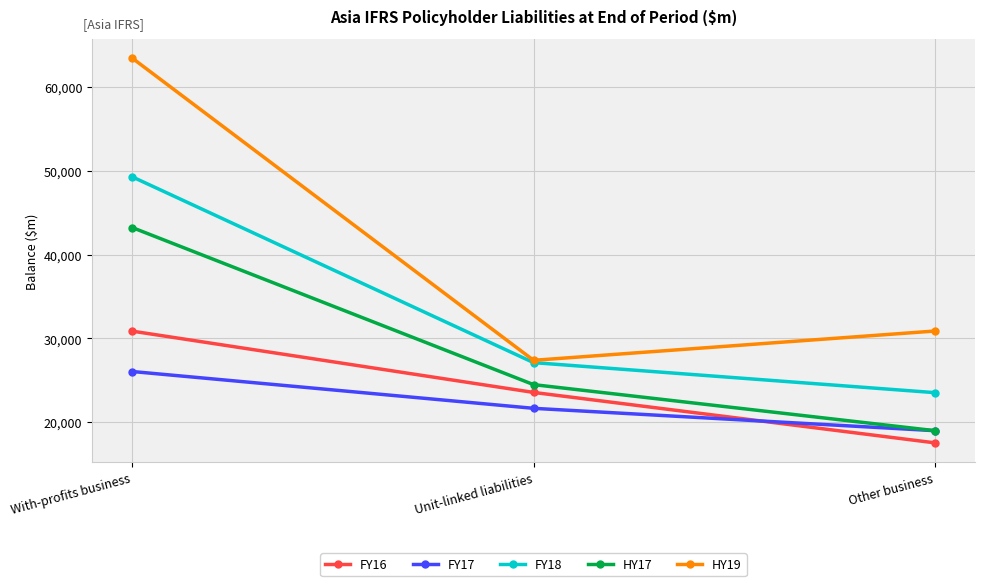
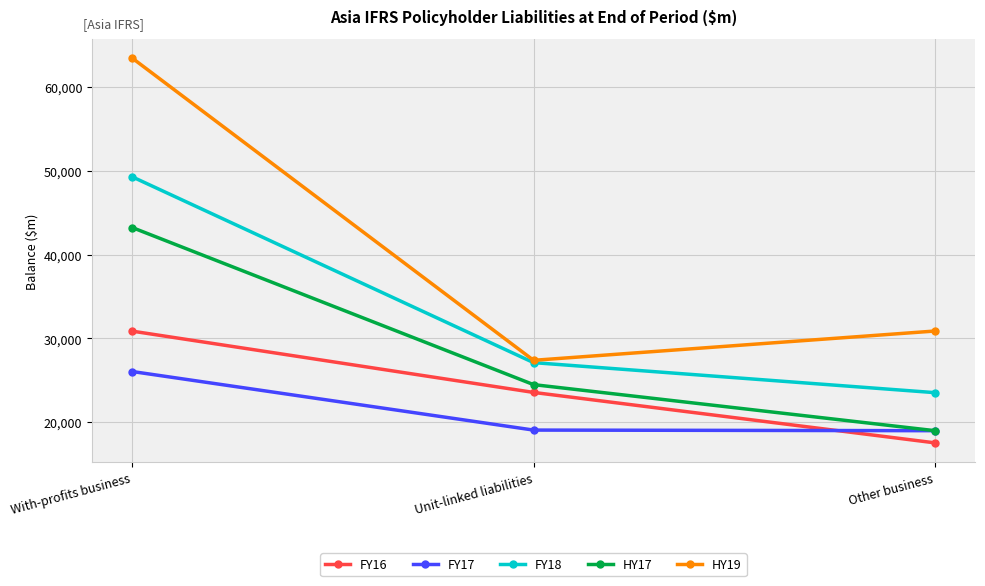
  {
    "FY16": {
      "With-profits business": "31,000",
      "Unit-linked liabilities": "24,000",
      "Other business": "18,000"
    },
    "FY17": {
      "With-profits business": "26,000",
-     "Unit-linked liabilities": "22,000"
+     "Unit-linked liabilities": "19,000"
    },
    "FY18": {
      "With-profits business": "49,000",
      "Other business": "24,000"
    },
    "HY17": {
      "With-profits business": "43,000",
      "Unit-linked liabilities": "24,000"
    },
    "HY19": {
      "With-profits business": "63,000",
      "Other business": "31,000"
    }
  }
